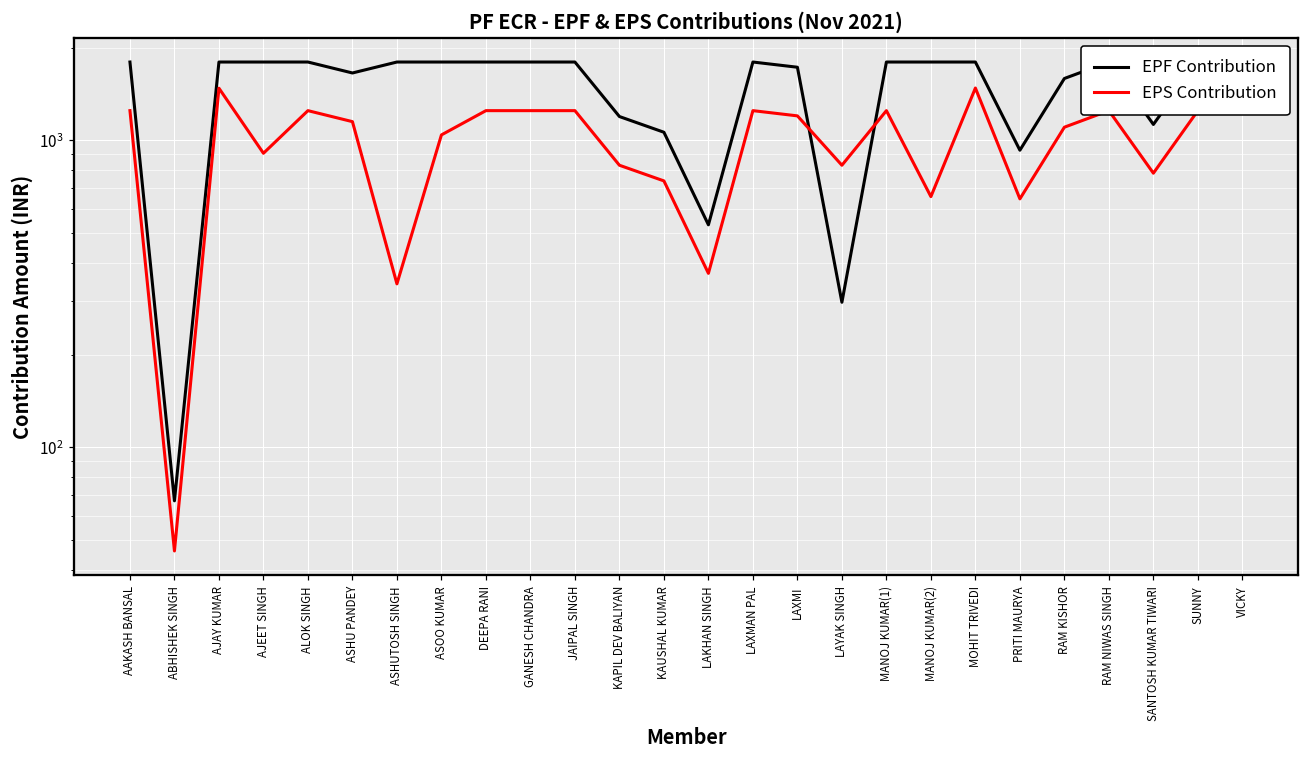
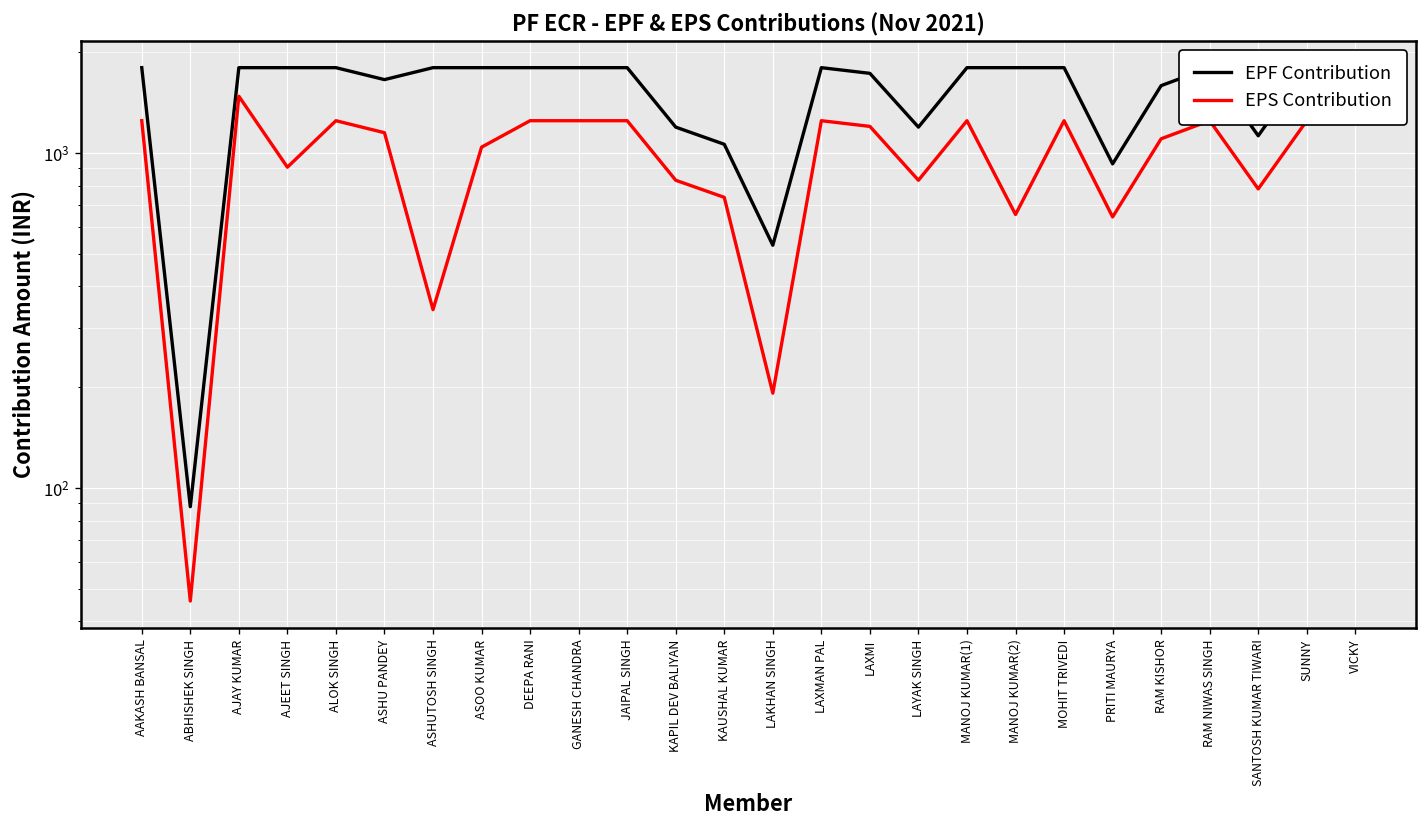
  {
    "EPF Contribution": {
      "AAKASH BANSAL": 1800,
-     "ABHISHEK SINGH": 67,
+     "ABHISHEK SINGH": 88,
      "AJAY KUMAR": 1800,
      "AJEET SINGH": 1800,
      "ALOK SINGH": 1800,
      "ASHU PANDEY": 1700,
      "ASHUTOSH SINGH": 1800,
      "ASOO KUMAR": 1800,
      "DEEPA RANI": 1800,
      "GANESH CHANDRA": 1800,
      "JAIPAL SINGH": 1800,
      "KAPIL DEV BALIYAN": 1200,
      "KAUSHAL KUMAR": 1060,
      "LAKHAN SINGH": 530,
      "LAXMAN PAL": 1800,
      "LAXMI": 1700,
-     "LAYAK SINGH": 300,
+     "LAYAK SINGH": 1200,
      "MANOJ KUMAR(1)": 1800,
      "MANOJ KUMAR(2)": 1800,
      "MOHIT TRIVEDI": 1800,
      "PRITI MAURYA": 930,
      "RAM KISHOR": 1600,
      "SANTOSH KUMAR TIWARI": 1130
    },
    "EPS Contribution": {
      "AAKASH BANSAL": 1300,
      "ABHISHEK SINGH": 46,
      "AJAY KUMAR": 1500,
      "AJEET SINGH": 910,
      "ALOK SINGH": 1300,
      "ASHU PANDEY": 1150,
      "ASHUTOSH SINGH": 340,
      "ASOO KUMAR": 1040,
      "DEEPA RANI": 1300,
      "GANESH CHANDRA": 1300,
      "JAIPAL SINGH": 1300,
      "KAPIL DEV BALIYAN": 830,
      "KAUSHAL KUMAR": 740,
-     "LAKHAN SINGH": 370,
+     "LAKHAN SINGH": 190,
      "LAXMAN PAL": 1300,
      "LAXMI": 1200,
      "LAYAK SINGH": 830,
      "MANOJ KUMAR(1)": 1300,
      "MANOJ KUMAR(2)": 660,
-     "MOHIT TRIVEDI": 1500,
+     "MOHIT TRIVEDI": 1300,
      "PRITI MAURYA": 650,
      "RAM KISHOR": 1100,
      "SANTOSH KUMAR TIWARI": 780
    }
  }
